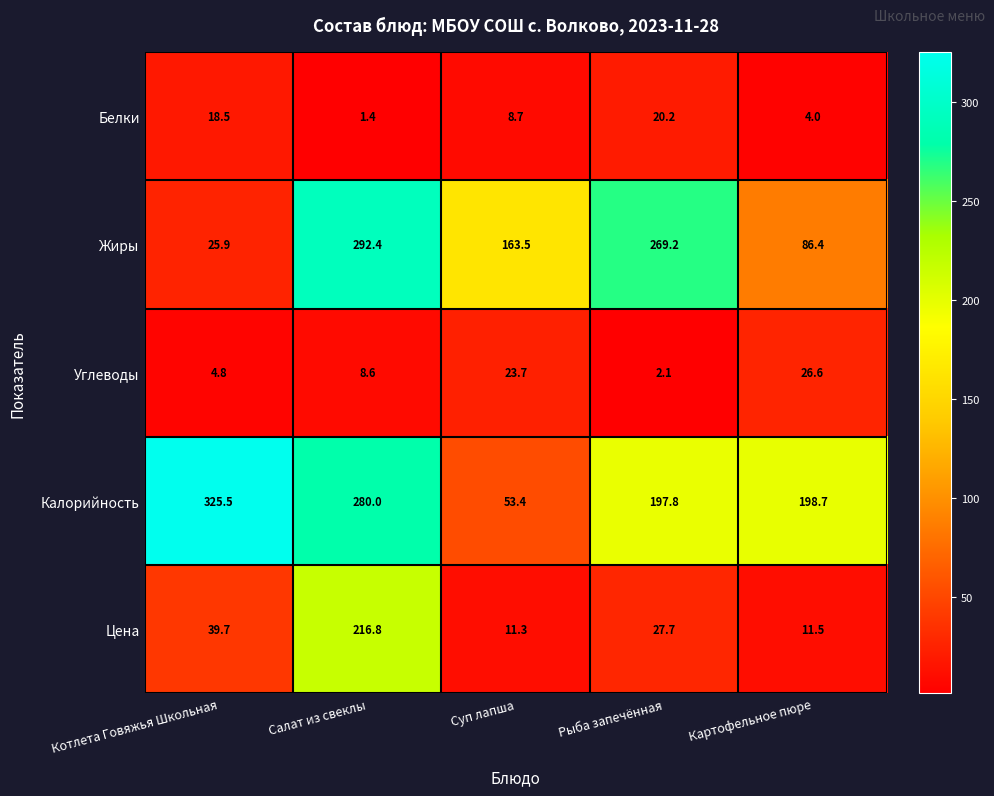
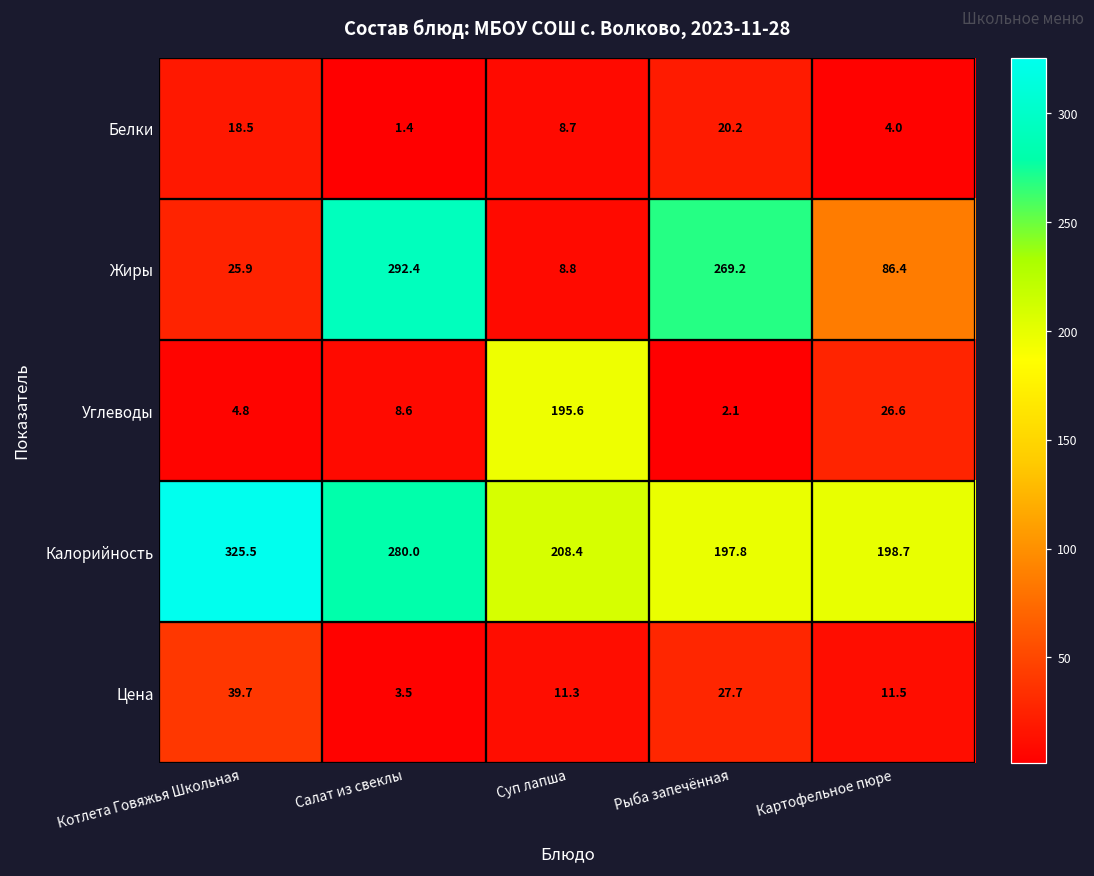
  {
    "Белки": {
      "Котлета Говяжья Школьная": 18.5,
      "Салат из свеклы": 1.4,
      "Суп лапша": 8.7,
      "Рыба запечённая": 20.2,
      "Картофельное пюре": 4.0
    },
    "Жиры": {
      "Котлета Говяжья Школьная": 25.9,
      "Салат из свеклы": 292.4,
-     "Суп лапша": 163.5,
+     "Суп лапша": 8.8,
      "Рыба запечённая": 269.2,
      "Картофельное пюре": 86.4
    },
    "Углеводы": {
      "Котлета Говяжья Школьная": 4.8,
      "Салат из свеклы": 8.6,
-     "Суп лапша": 23.7,
+     "Суп лапша": 195.6,
      "Рыба запечённая": 2.1,
      "Картофельное пюре": 26.6
    },
    "Калорийность": {
      "Котлета Говяжья Школьная": 325.5,
      "Салат из свеклы": 280.0,
-     "Суп лапша": 53.4,
+     "Суп лапша": 208.4,
      "Рыба запечённая": 197.8,
      "Картофельное пюре": 198.7
    },
    "Цена": {
      "Котлета Говяжья Школьная": 39.7,
-     "Салат из свеклы": 216.8,
+     "Салат из свеклы": 3.5,
      "Суп лапша": 11.3,
      "Рыба запечённая": 27.7,
      "Картофельное пюре": 11.5
    }
  }
